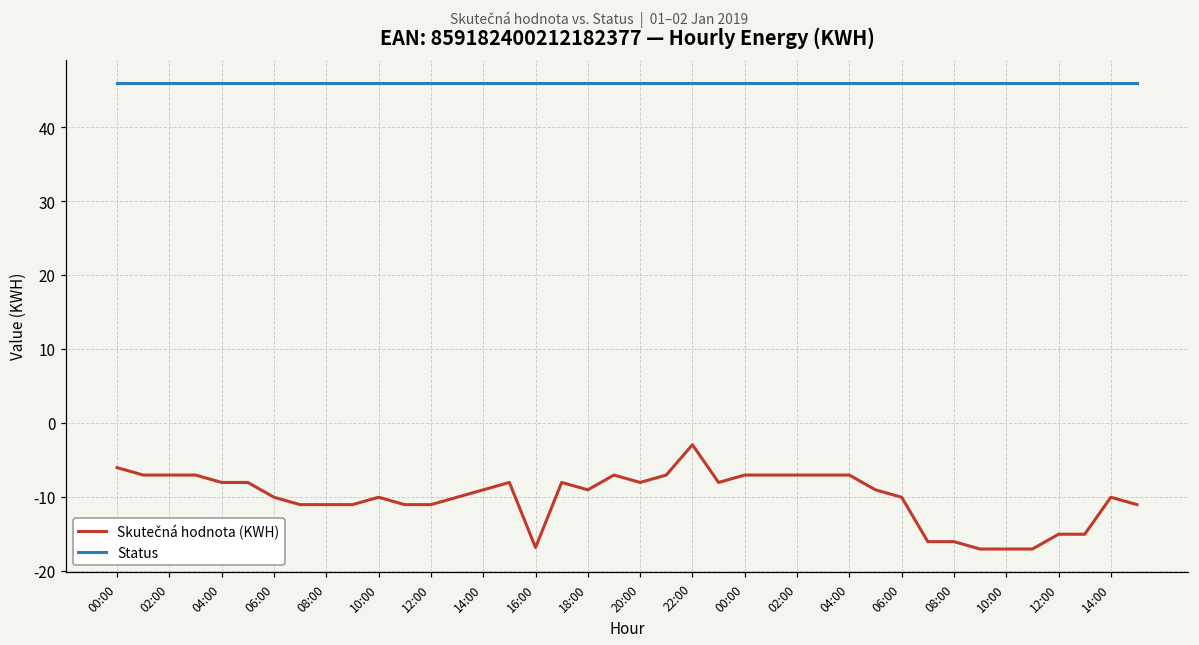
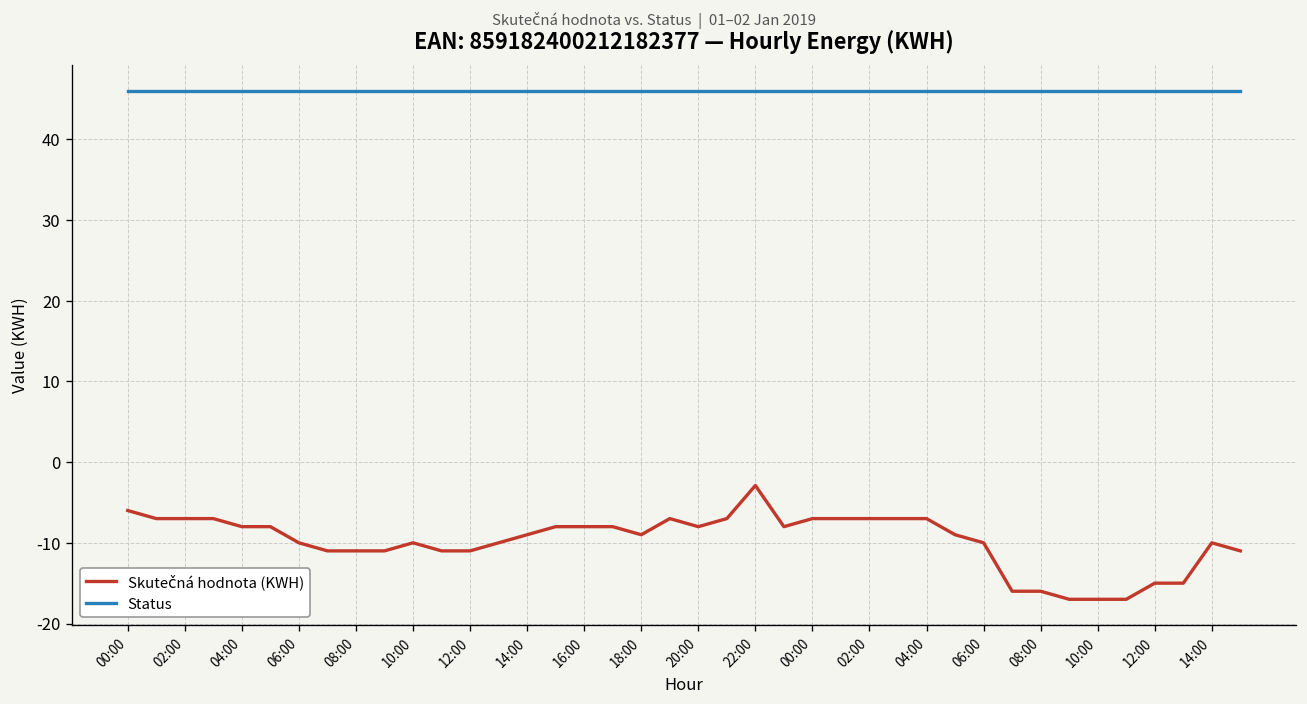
  {
    "Skutečná hodnota (KWH)": {
-     "16:00": -17,
+     "16:00": -8,
      "18:00": -9,
      "20:00": -8,
      "22:00": -3
    },
    "Status": {
      "16:00": 46,
      "18:00": 46,
      "20:00": 46,
      "22:00": 46
    }
  }
